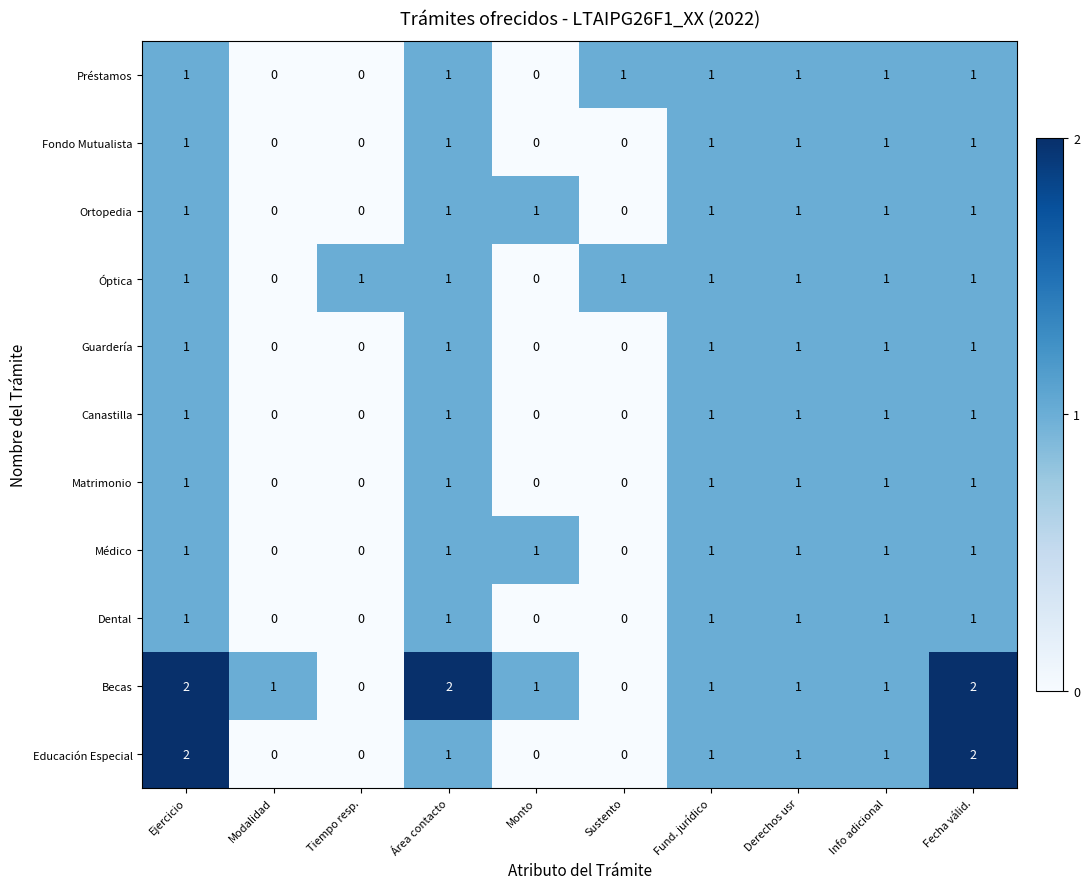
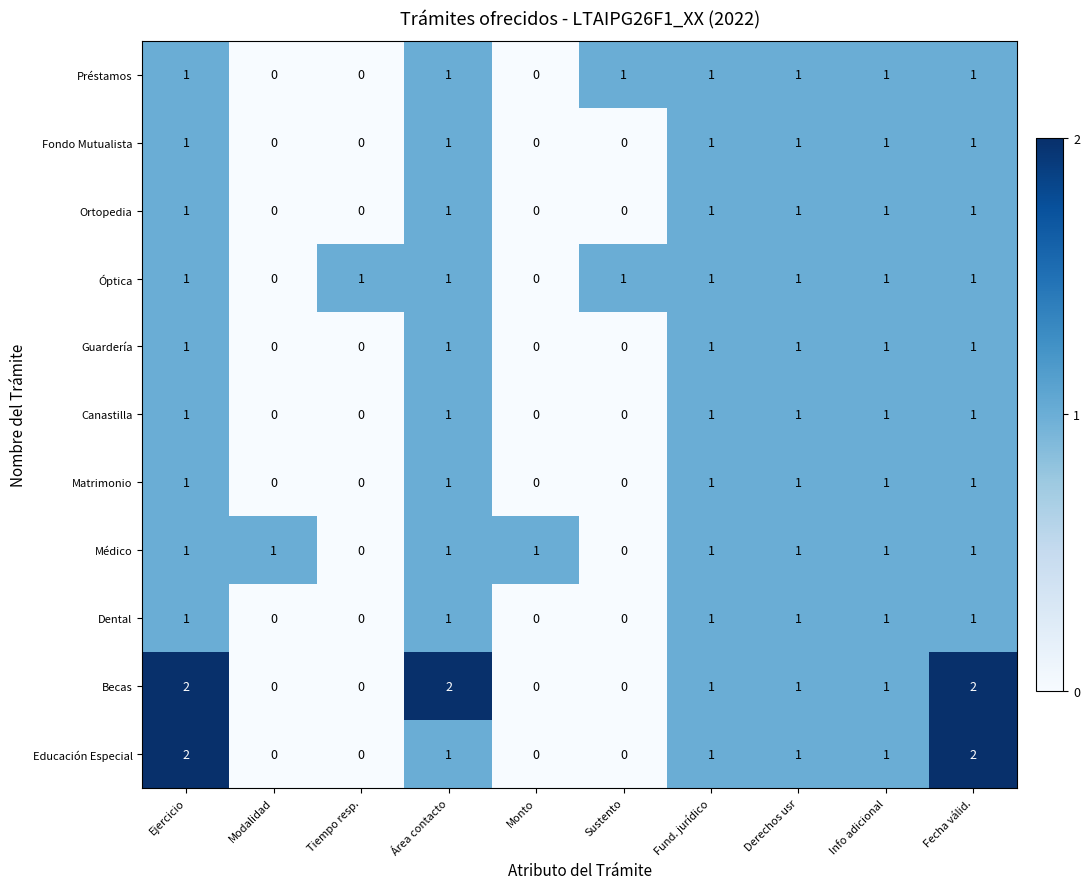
  {
    "Préstamos": {
      "Ejercicio": 1,
      "Modalidad": 0,
      "Tiempo resp.": 0,
      "Área contacto": 1,
      "Monto": 0,
      "Sustento": 1,
      "Fund. jurídico": 1,
      "Derechos usr": 1,
      "Info adicional": 1,
      "Fecha válid.": 1
    },
    "Fondo Mutualista": {
      "Ejercicio": 1,
      "Modalidad": 0,
      "Tiempo resp.": 0,
      "Área contacto": 1,
      "Monto": 0,
      "Sustento": 0,
      "Fund. jurídico": 1,
      "Derechos usr": 1,
      "Info adicional": 1,
      "Fecha válid.": 1
    },
    "Ortopedia": {
      "Ejercicio": 1,
      "Modalidad": 0,
      "Tiempo resp.": 0,
      "Área contacto": 1,
-     "Monto": 1,
+     "Monto": 0,
      "Sustento": 0,
      "Fund. jurídico": 1,
      "Derechos usr": 1,
      "Info adicional": 1,
      "Fecha válid.": 1
    },
    "Óptica": {
      "Ejercicio": 1,
      "Modalidad": 0,
      "Tiempo resp.": 1,
      "Área contacto": 1,
      "Monto": 0,
      "Sustento": 1,
      "Fund. jurídico": 1,
      "Derechos usr": 1,
      "Info adicional": 1,
      "Fecha válid.": 1
    },
    "Guardería": {
      "Ejercicio": 1,
      "Modalidad": 0,
      "Tiempo resp.": 0,
      "Área contacto": 1,
      "Monto": 0,
      "Sustento": 0,
      "Fund. jurídico": 1,
      "Derechos usr": 1,
      "Info adicional": 1,
      "Fecha válid.": 1
    },
    "Canastilla": {
      "Ejercicio": 1,
      "Modalidad": 0,
      "Tiempo resp.": 0,
      "Área contacto": 1,
      "Monto": 0,
      "Sustento": 0,
      "Fund. jurídico": 1,
      "Derechos usr": 1,
      "Info adicional": 1,
      "Fecha válid.": 1
    },
    "Matrimonio": {
      "Ejercicio": 1,
      "Modalidad": 0,
      "Tiempo resp.": 0,
      "Área contacto": 1,
      "Monto": 0,
      "Sustento": 0,
      "Fund. jurídico": 1,
      "Derechos usr": 1,
      "Info adicional": 1,
      "Fecha válid.": 1
    },
    "Médico": {
      "Ejercicio": 1,
-     "Modalidad": 0,
+     "Modalidad": 1,
      "Tiempo resp.": 0,
      "Área contacto": 1,
      "Monto": 1,
      "Sustento": 0,
      "Fund. jurídico": 1,
      "Derechos usr": 1,
      "Info adicional": 1,
      "Fecha válid.": 1
    },
    "Dental": {
      "Ejercicio": 1,
      "Modalidad": 0,
      "Tiempo resp.": 0,
      "Área contacto": 1,
      "Monto": 0,
      "Sustento": 0,
      "Fund. jurídico": 1,
      "Derechos usr": 1,
      "Info adicional": 1,
      "Fecha válid.": 1
    },
    "Becas": {
      "Ejercicio": 2,
-     "Modalidad": 1,
+     "Modalidad": 0,
      "Tiempo resp.": 0,
      "Área contacto": 2,
-     "Monto": 1,
+     "Monto": 0,
      "Sustento": 0,
      "Fund. jurídico": 1,
      "Derechos usr": 1,
      "Info adicional": 1,
      "Fecha válid.": 2
    },
    "Educación Especial": {
      "Ejercicio": 2,
      "Modalidad": 0,
      "Tiempo resp.": 0,
      "Área contacto": 1,
      "Monto": 0,
      "Sustento": 0,
      "Fund. jurídico": 1,
      "Derechos usr": 1,
      "Info adicional": 1,
      "Fecha válid.": 2
    }
  }
